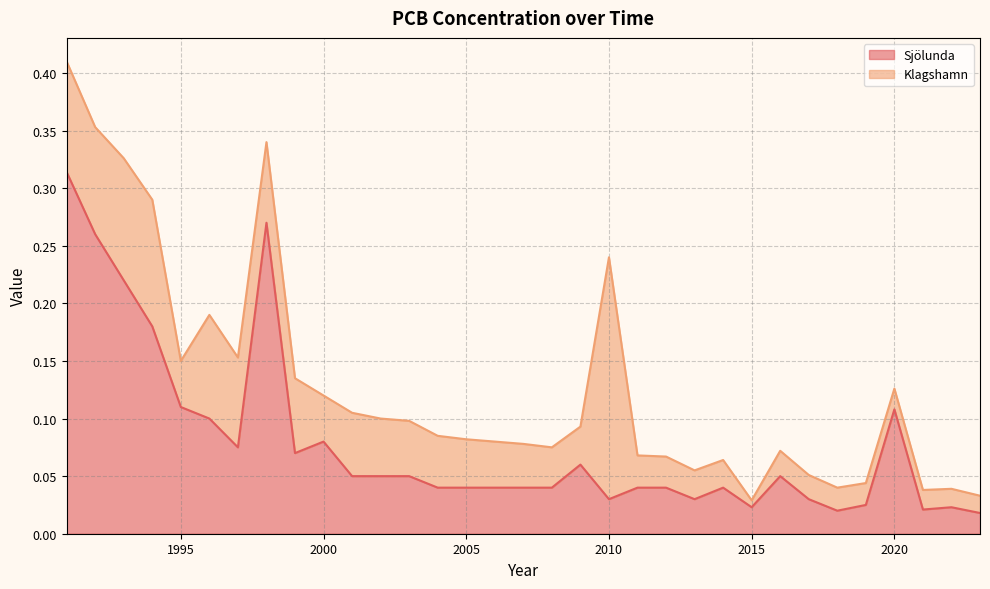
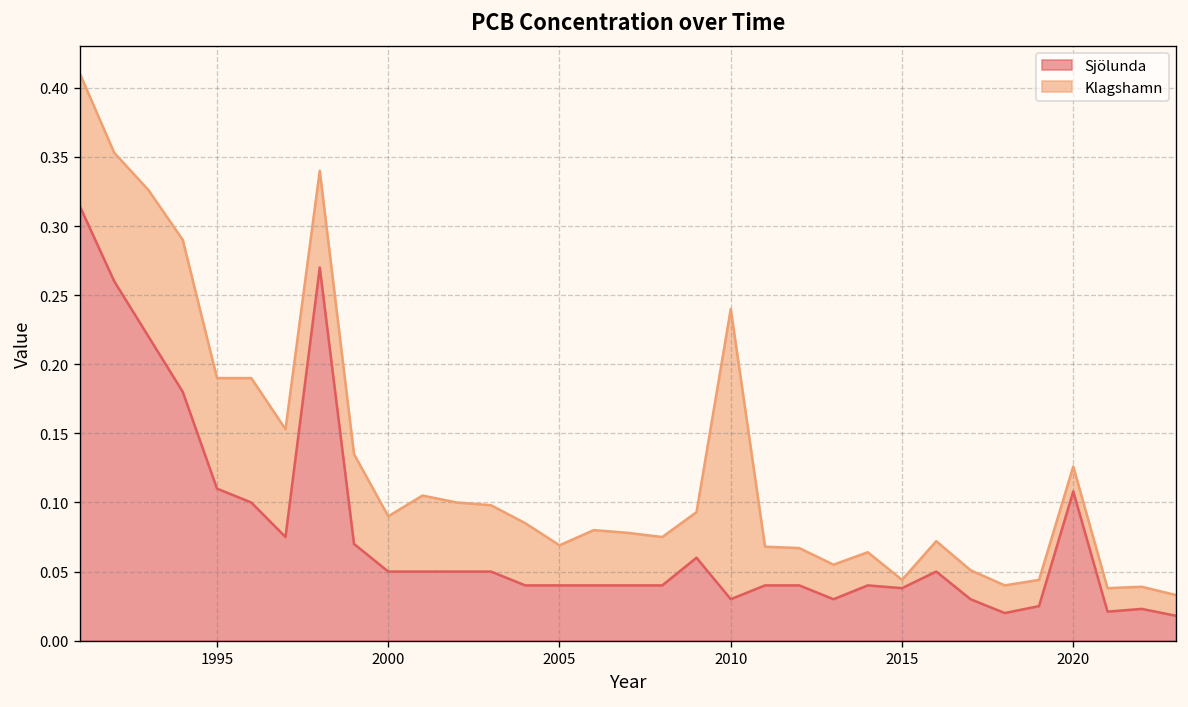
  {
    "Sjölunda": {
      "1995": 0.110,
-     "2000": 0.08,
+     "2000": 0.05,
      "2005": 0.040,
      "2010": 0.030,
-     "2015": 0.023,
+     "2015": 0.038,
      "2020": 0.108
    },
    "Klagshamn": {
-     "1995": 0.04,
+     "1995": 0.08,
      "2000": 0.040,
-     "2005": 0.042,
+     "2005": 0.029,
      "2010": 0.210,
      "2015": 0.006,
      "2020": 0.018
    }
  }
